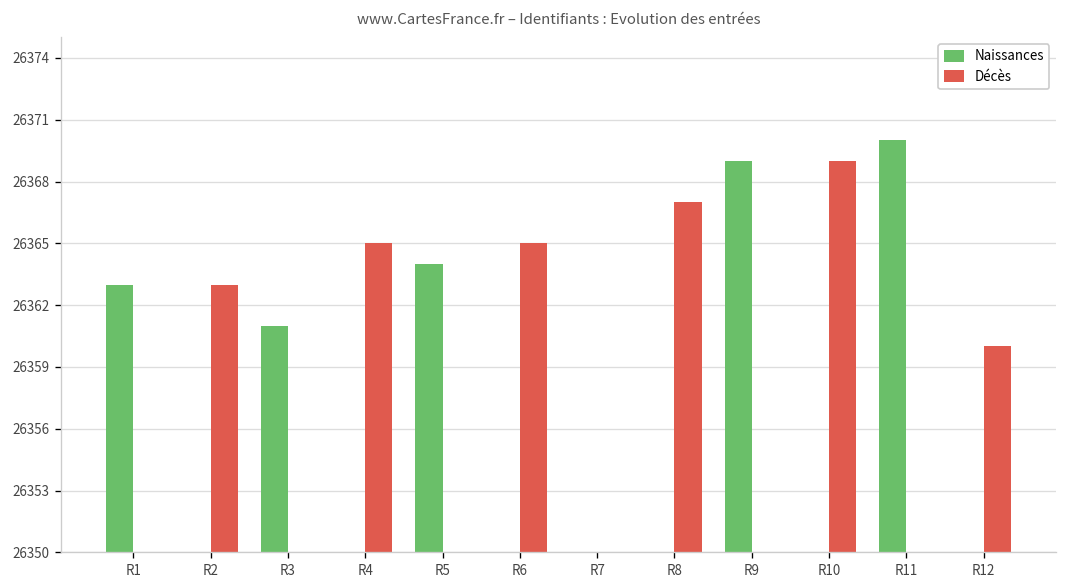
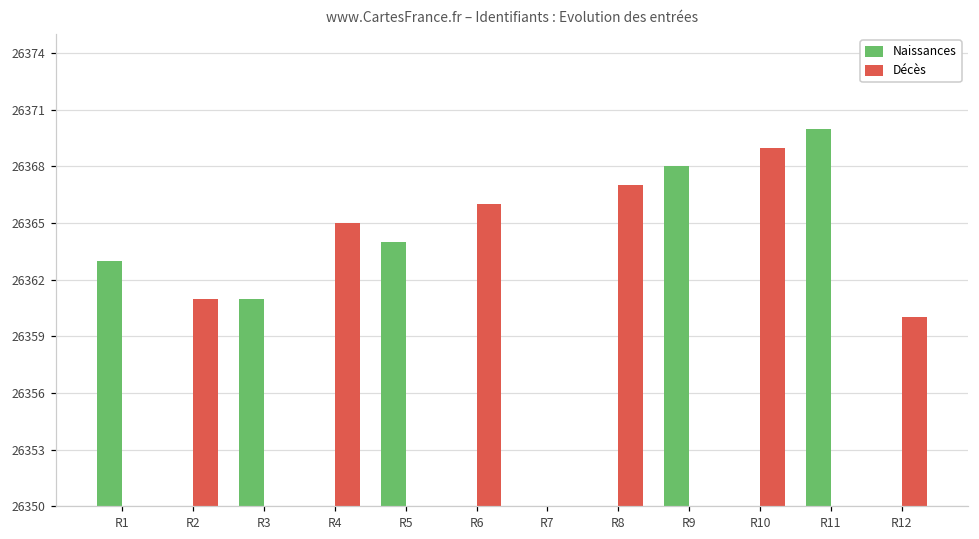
  {
    "Naissances": {
      "R1": 26363,
      "R3": 26361,
      "R5": 26364,
-     "R9": 26369,
+     "R9": 26368,
      "R11": 26370
    },
    "Décès": {
-     "R2": 26363,
+     "R2": 26361,
      "R4": 26365,
-     "R6": 26365,
+     "R6": 26366,
      "R8": 26367,
      "R10": 26369,
      "R12": 26360
    }
  }
